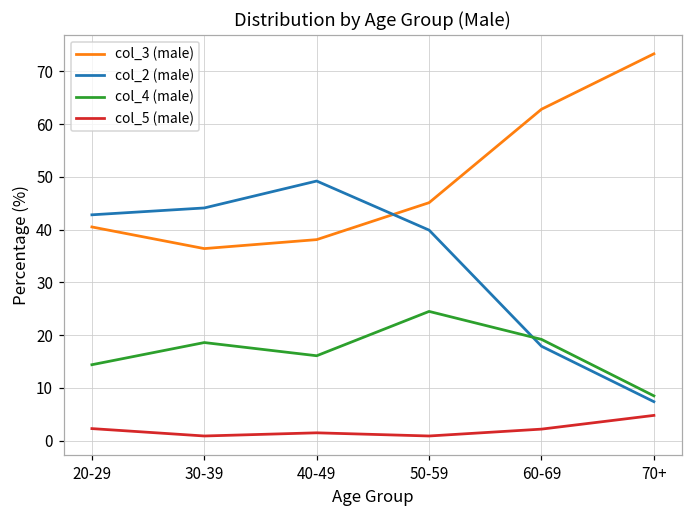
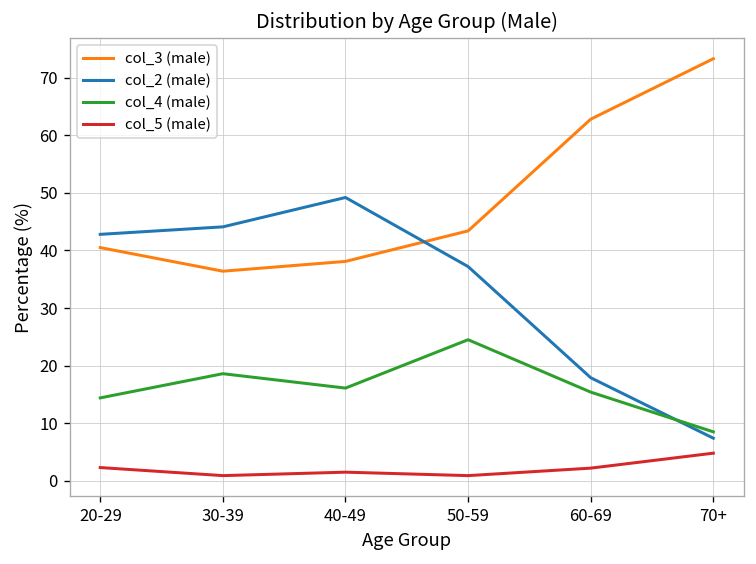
  {
    "col_3 (male)": {
      "20-29": 41,
      "30-39": 36,
      "40-49": 38,
-     "50-59": 45,
+     "50-59": 43,
      "60-69": 63,
      "70+": 73
    },
    "col_2 (male)": {
      "20-29": 43,
      "30-39": 44,
      "40-49": 49,
-     "50-59": 40,
+     "50-59": 37,
      "60-69": 18,
      "70+": 7
    },
    "col_4 (male)": {
      "20-29": 14,
      "30-39": 19,
      "40-49": 16,
      "50-59": 25,
-     "60-69": 19,
+     "60-69": 15,
      "70+": 9
    },
    "col_5 (male)": {
      "20-29": 2,
      "30-39": 1,
      "40-49": 2,
      "50-59": 1,
      "60-69": 2,
      "70+": 5
    }
  }
